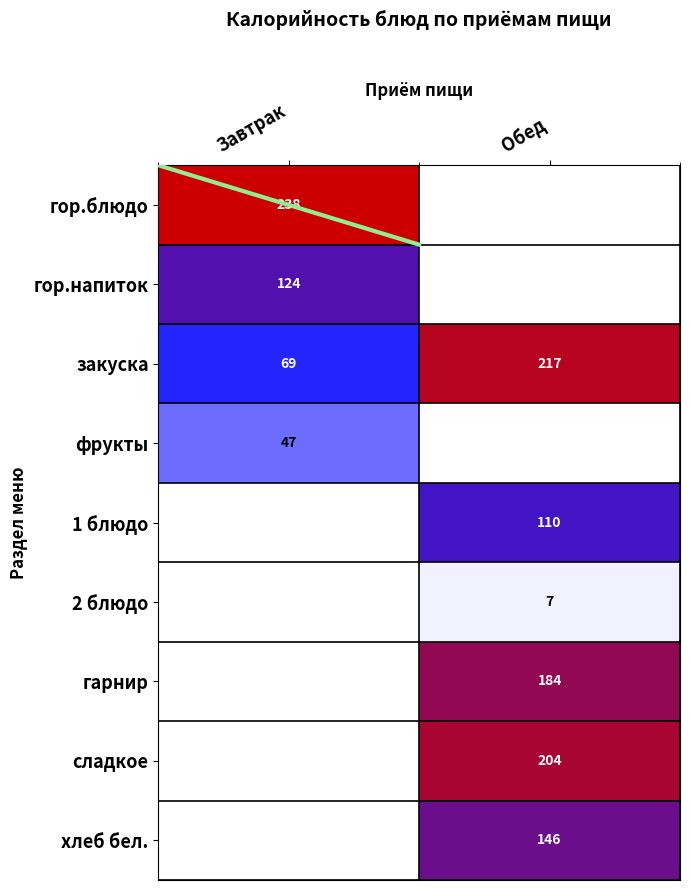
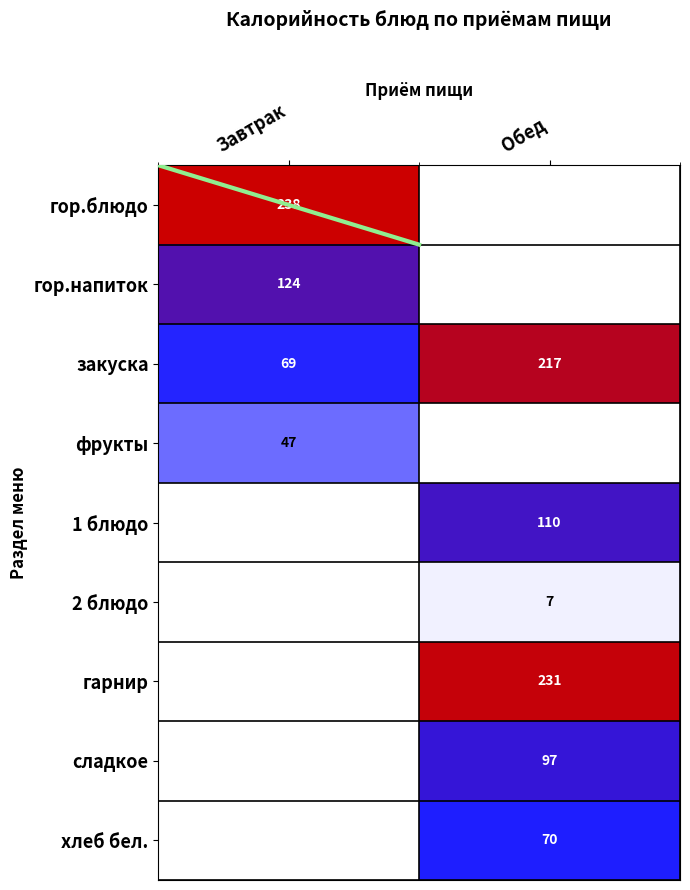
  {
    "гор.блюдо": {
      "Завтрак": 238
    },
    "гор.напиток": {
      "Завтрак": 124
    },
    "закуска": {
      "Завтрак": 69,
      "Обед": 217
    },
    "фрукты": {
      "Завтрак": 47
    },
    "1 блюдо": {
      "Обед": 110
    },
    "2 блюдо": {
      "Обед": 7
    },
    "гарнир": {
-     "Обед": 184
+     "Обед": 231
    },
    "сладкое": {
-     "Обед": 204
+     "Обед": 97
    },
    "хлеб бел.": {
-     "Обед": 146
+     "Обед": 70
    }
  }
